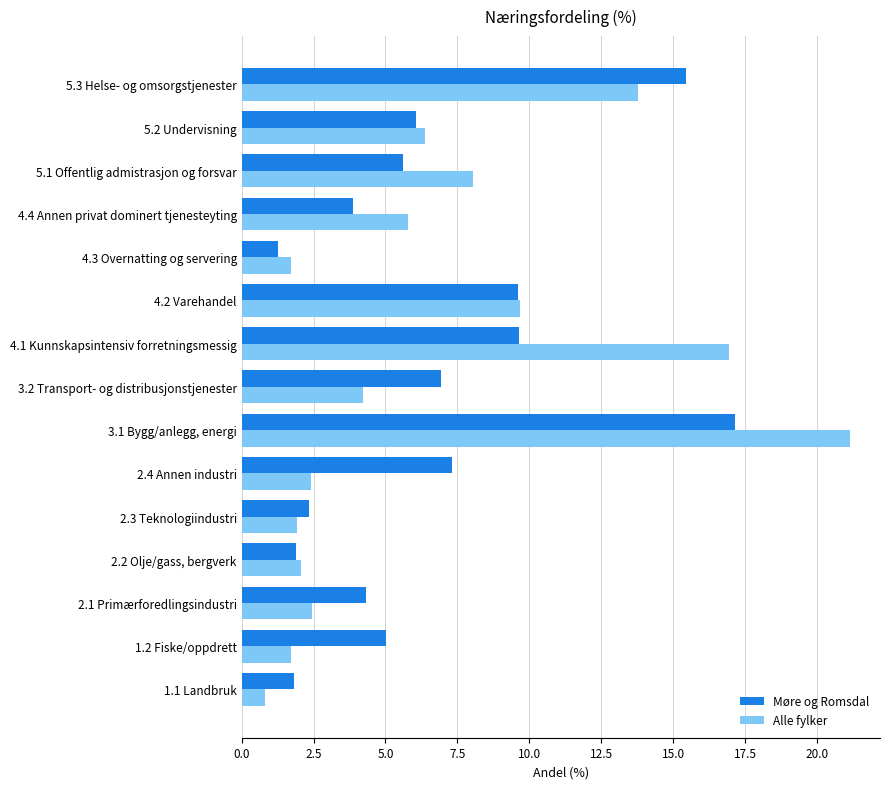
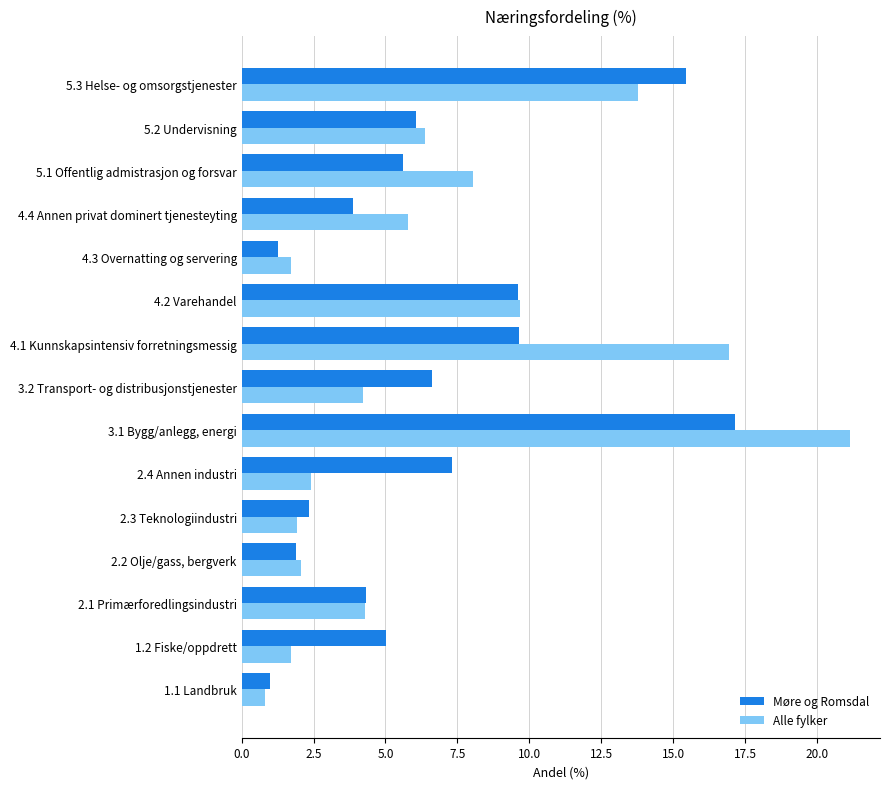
  {
    "Møre og Romsdal": {
      "5.3 Helse- og omsorgstjenester": 15.5,
      "5.2 Undervisning": 6.1,
      "5.1 Offentlig admistrasjon og forsvar": 5.6,
      "4.4 Annen privat dominert tjenesteyting": 3.9,
      "4.3 Overnatting og servering": 1.3,
      "4.2 Varehandel": 9.6,
      "4.1 Kunnskapsintensiv forretningsmessig": 9.7,
-     "3.2 Transport- og distribusjonstjenester": 6.9,
+     "3.2 Transport- og distribusjonstjenester": 6.6,
      "3.1 Bygg/anlegg, energi": 17.2,
      "2.4 Annen industri": 7.3,
      "2.3 Teknologiindustri": 2.4,
      "2.2 Olje/gass, bergverk": 1.9,
      "2.1 Primærforedlingsindustri": 4.3,
      "1.2 Fiske/oppdrett": 5.0,
-     "1.1 Landbruk": 1.8
+     "1.1 Landbruk": 1.0
    },
    "Alle fylker": {
      "5.3 Helse- og omsorgstjenester": 13.8,
      "5.2 Undervisning": 6.4,
      "5.1 Offentlig admistrasjon og forsvar": 8.0,
      "4.4 Annen privat dominert tjenesteyting": 5.8,
      "4.3 Overnatting og servering": 1.7,
      "4.2 Varehandel": 9.7,
      "4.1 Kunnskapsintensiv forretningsmessig": 17.0,
      "3.2 Transport- og distribusjonstjenester": 4.2,
      "3.1 Bygg/anlegg, energi": 21.1,
      "2.4 Annen industri": 2.4,
      "2.3 Teknologiindustri": 1.9,
      "2.2 Olje/gass, bergverk": 2.1,
-     "2.1 Primærforedlingsindustri": 2.4,
+     "2.1 Primærforedlingsindustri": 4.3,
      "1.2 Fiske/oppdrett": 1.7,
      "1.1 Landbruk": 0.8
    }
  }
